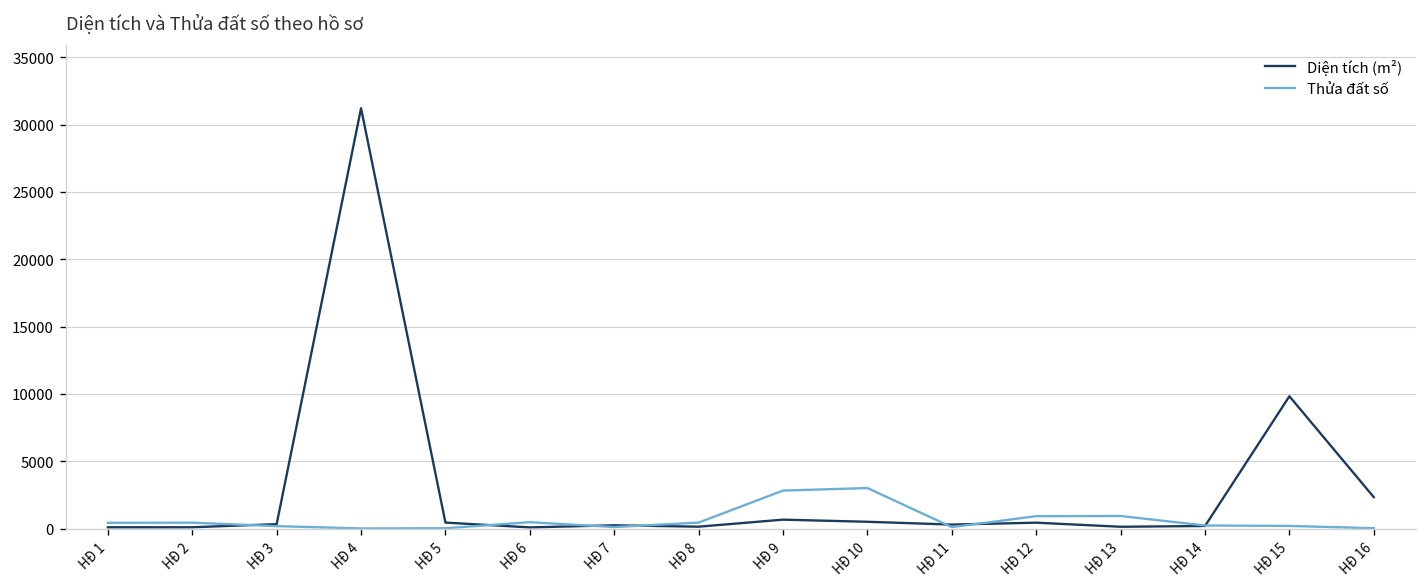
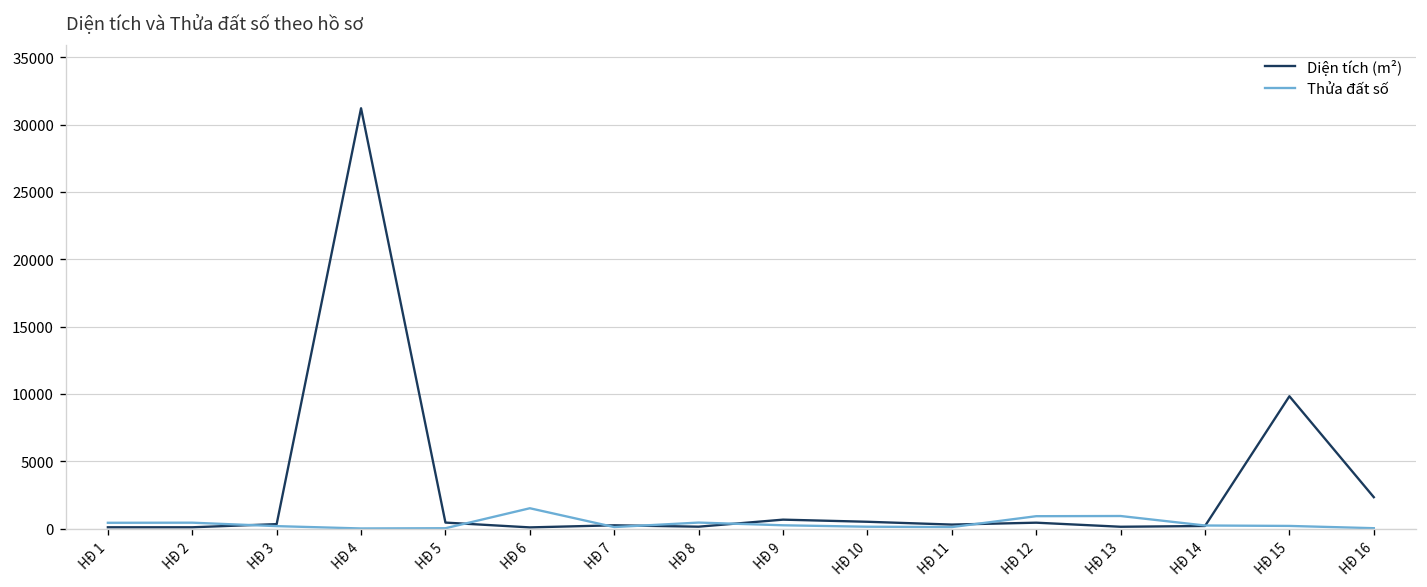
  {
    "Diện tích (m²)": {
      "HĐ 1": 100,
      "HĐ 2": 100,
      "HĐ 4": 31200,
      "HĐ 5": 400,
      "HĐ 6": 100,
      "HĐ 8": 100,
      "HĐ 9": 700,
      "HĐ 10": 500,
      "HĐ 12": 400,
      "HĐ 13": 100,
      "HĐ 15": 9800,
      "HĐ 16": 2300
    },
    "Thửa đất số": {
      "HĐ 1": 400,
      "HĐ 2": 400,
      "HĐ 4": 0,
      "HĐ 5": 0,
-     "HĐ 6": 500,
+     "HĐ 6": 1500,
      "HĐ 8": 500,
-     "HĐ 9": 2800,
-     "HĐ 10": 3000,
+     "HĐ 9": 300,
+     "HĐ 10": 100,
      "HĐ 12": 900,
      "HĐ 13": 900,
      "HĐ 15": 200,
      "HĐ 16": 0
    }
  }
